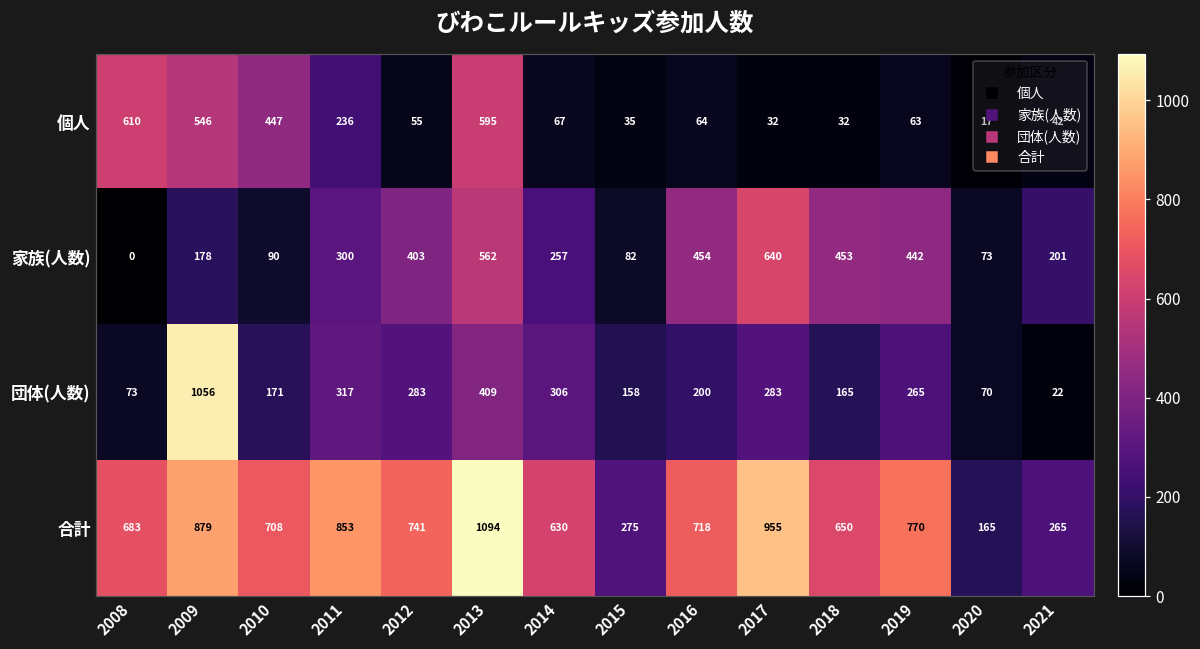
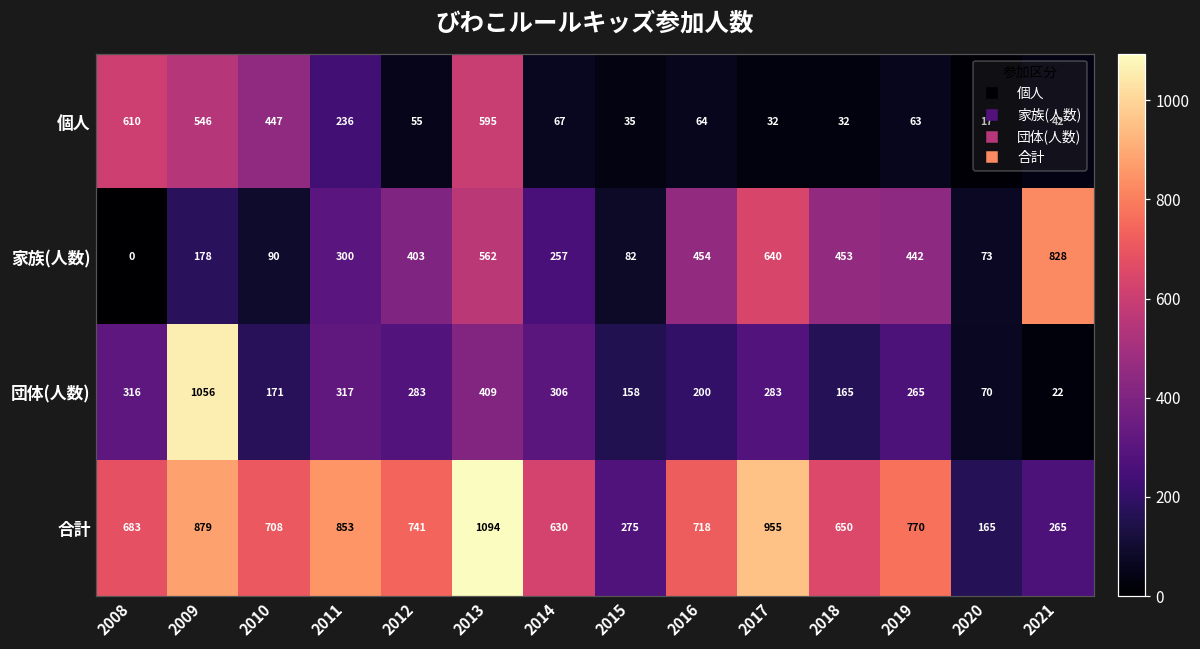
  {
    "個人": {
      "2008": 610,
      "2009": 546,
      "2010": 447,
      "2011": 236,
      "2012": 55,
      "2013": 595,
      "2014": 67,
      "2015": 35,
      "2016": 64,
      "2017": 32,
      "2018": 32,
      "2019": 63
    },
    "家族(人数)": {
      "2008": 0,
      "2009": 178,
      "2010": 90,
      "2011": 300,
      "2012": 403,
      "2013": 562,
      "2014": 257,
      "2015": 82,
      "2016": 454,
      "2017": 640,
      "2018": 453,
      "2019": 442,
      "2020": 73,
-     "2021": 201
+     "2021": 828
    },
    "団体(人数)": {
-     "2008": 73,
+     "2008": 316,
      "2009": 1056,
      "2010": 171,
      "2011": 317,
      "2012": 283,
      "2013": 409,
      "2014": 306,
      "2015": 158,
      "2016": 200,
      "2017": 283,
      "2018": 165,
      "2019": 265,
      "2020": 70,
      "2021": 22
    },
    "合計": {
      "2008": 683,
      "2009": 879,
      "2010": 708,
      "2011": 853,
      "2012": 741,
      "2013": 1094,
      "2014": 630,
      "2015": 275,
      "2016": 718,
      "2017": 955,
      "2018": 650,
      "2019": 770,
      "2020": 165,
      "2021": 265
    }
  }
